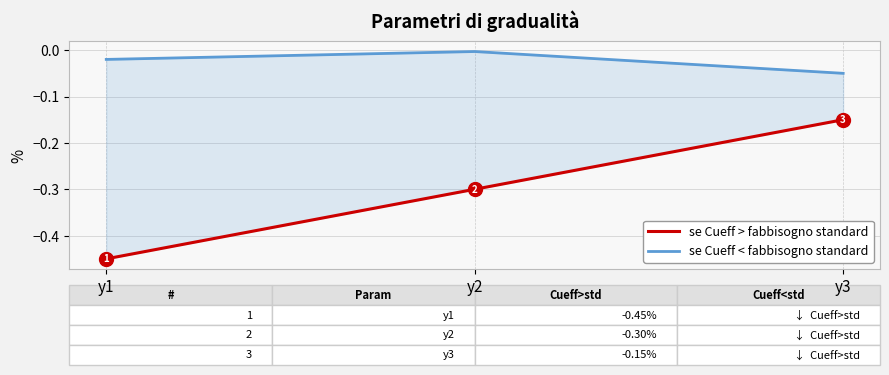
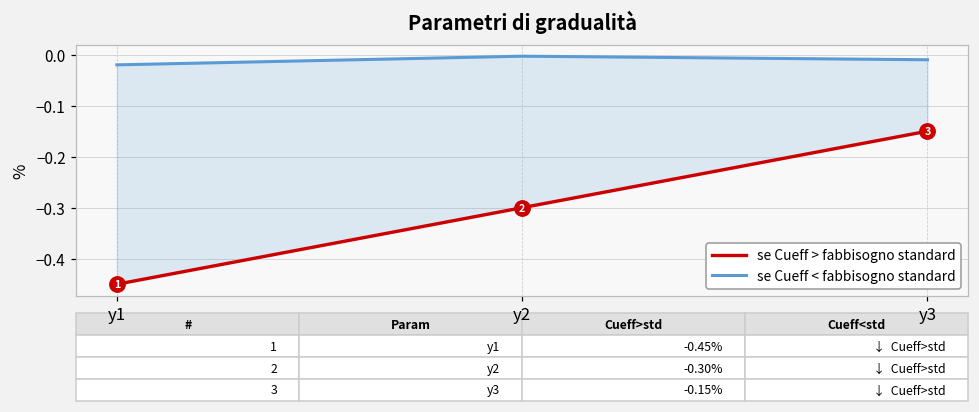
  {
    "se Cueff < fabbisogno standard": {
      "y1": -0.02,
      "y2": 0.00,
-     "y3": -0.05
+     "y3": -0.01
    }
  }
